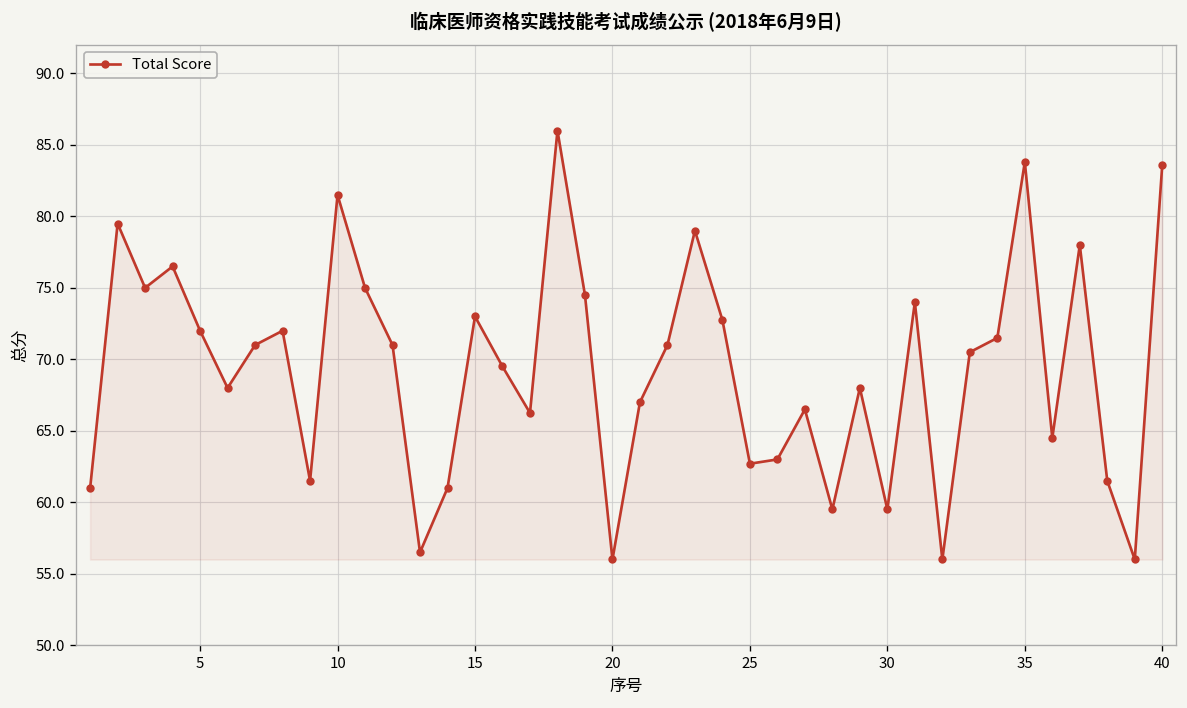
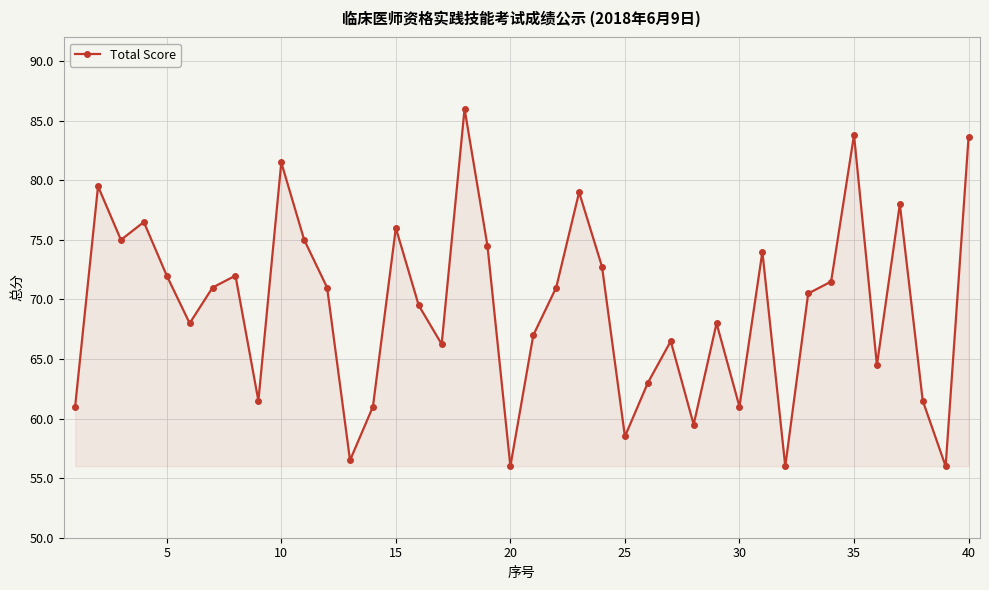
  {
    "5": 72.0,
    "10": 81.5,
-   "15": 73,
+   "15": 76,
    "20": 56.0,
-   "25": 62.7,
-   "30": 59.5,
+   "25": 58.5,
+   "30": 61.0,
    "35": 83.8,
    "40": 83.6
  }
